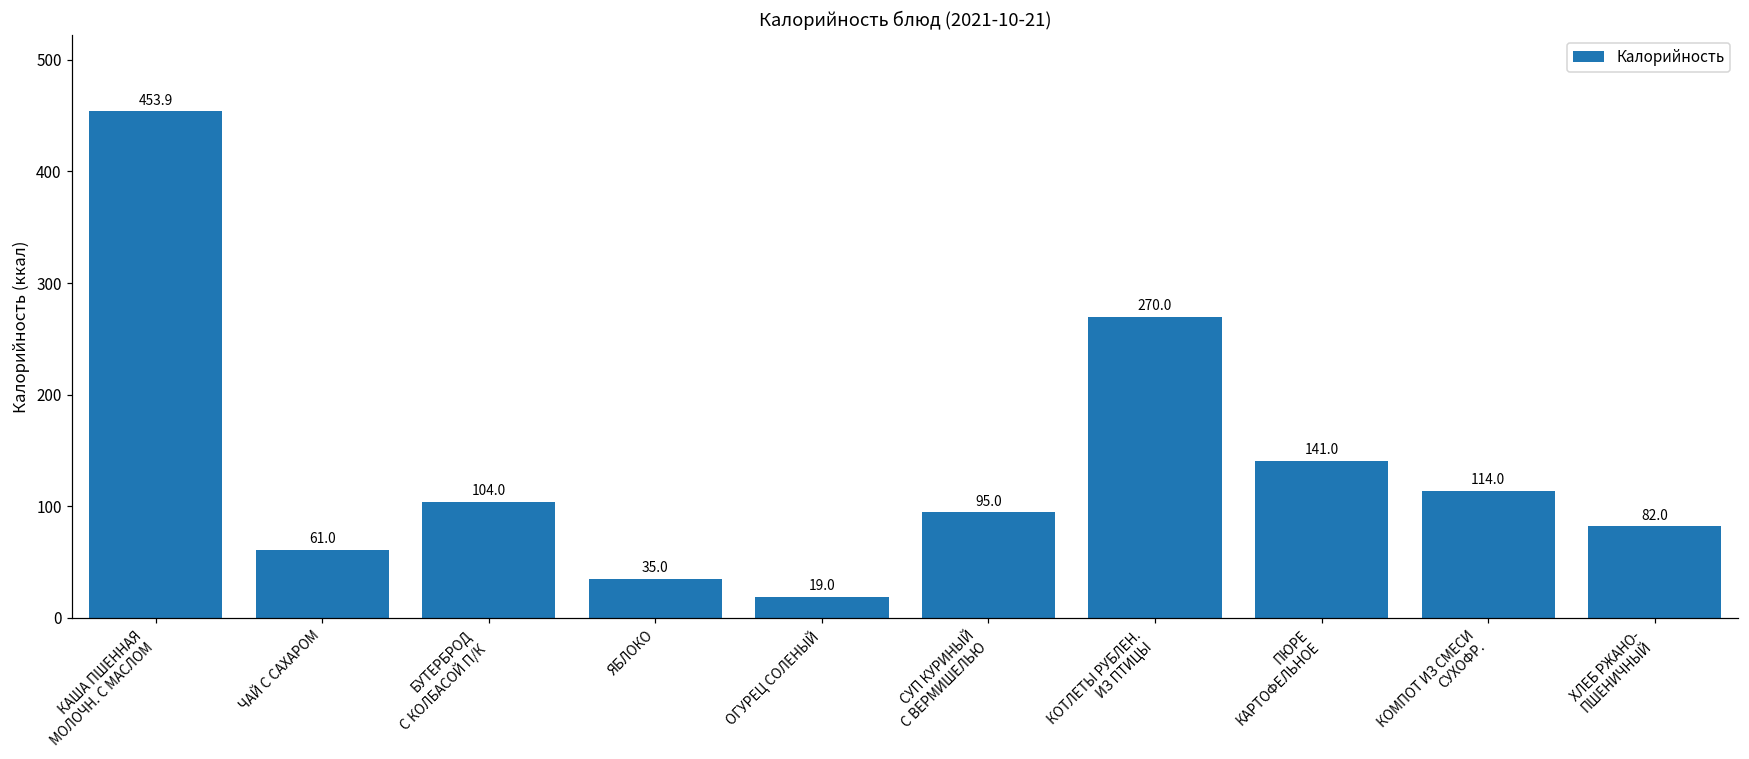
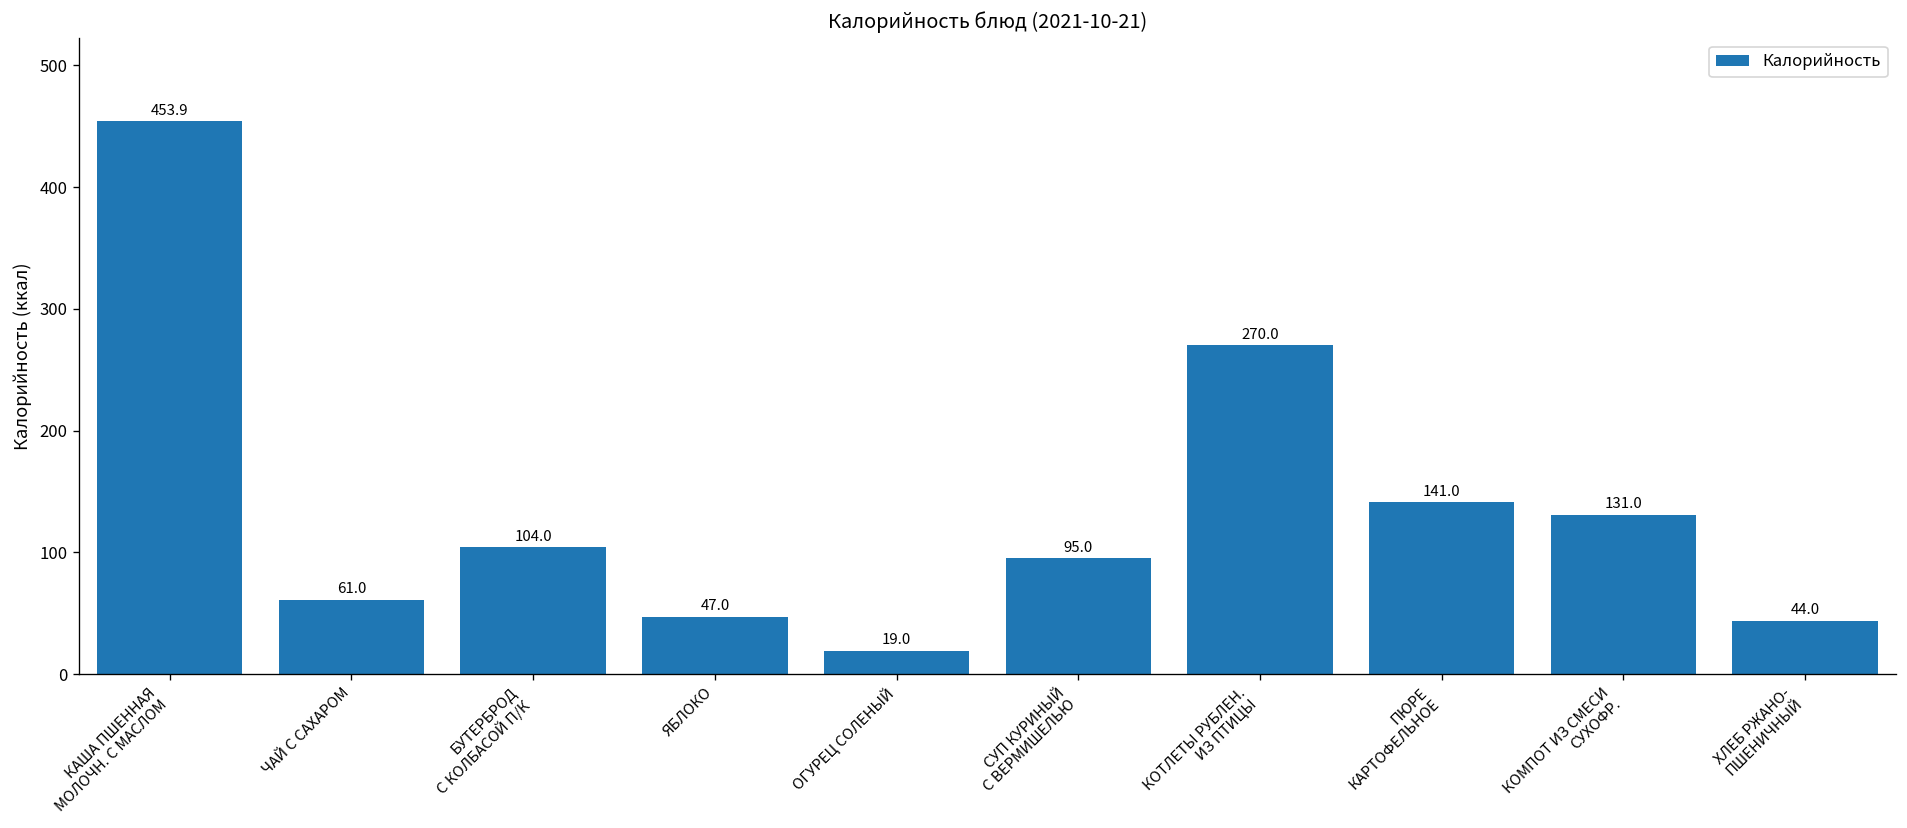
  {
    "КАША ПШЕННАЯ МОЛОЧН. С МАСЛОМ": 453.9,
    "ЧАЙ С САХАРОМ": 61.0,
    "БУТЕРБРОД С КОЛБАСОЙ П/К": 104.0,
-   "ЯБЛОКО": 35.0,
+   "ЯБЛОКО": 47.0,
    "ОГУРЕЦ СОЛЕНЫЙ": 19.0,
    "СУП КУРИНЫЙ С ВЕРМИШЕЛЬЮ": 95.0,
    "КОТЛЕТЫ РУБЛЕН. ИЗ ПТИЦЫ": 270.0,
    "ПЮРЕ КАРТОФЕЛЬНОЕ": 141.0,
-   "КОМПОТ ИЗ СМЕСИ СУХОФР.": 114.0,
-   "ХЛЕБ РЖАНО- ПШЕНИЧНЫЙ": 82.0
+   "КОМПОТ ИЗ СМЕСИ СУХОФР.": 131.0,
+   "ХЛЕБ РЖАНО- ПШЕНИЧНЫЙ": 44.0
  }
